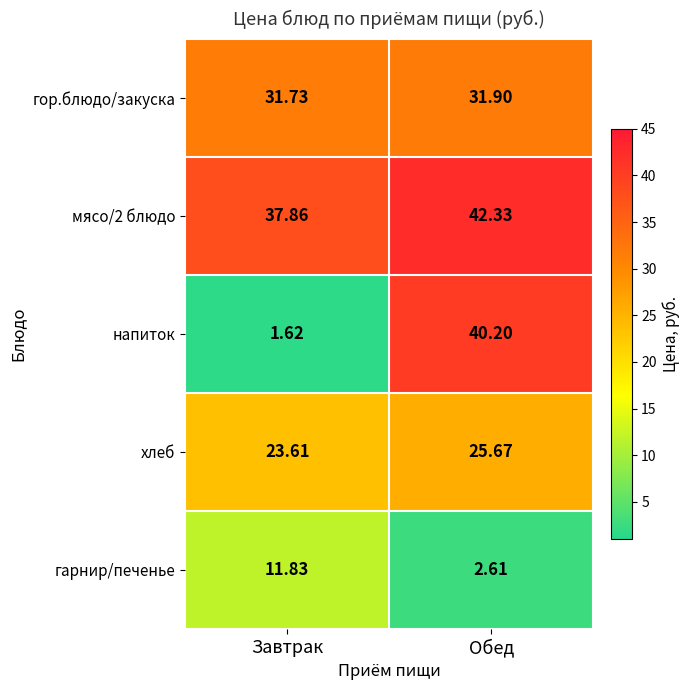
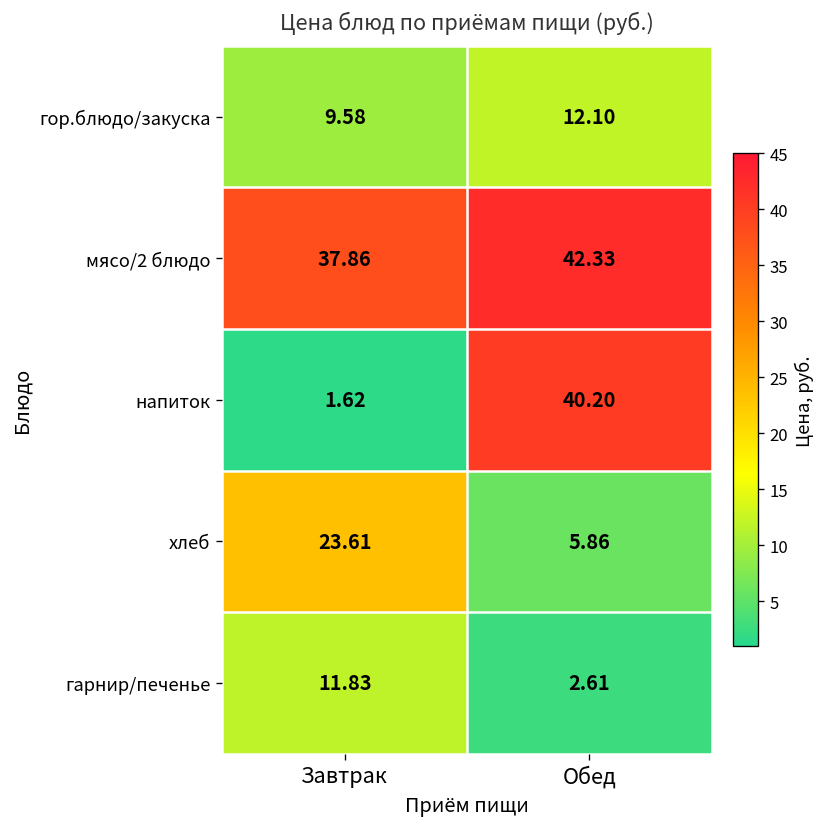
  {
    "гор.блюдо/закуска": {
-     "Завтрак": 31.73,
-     "Обед": 31.90
+     "Завтрак": 9.58,
+     "Обед": 12.10
    },
    "мясо/2 блюдо": {
      "Завтрак": 37.86,
      "Обед": 42.33
    },
    "напиток": {
      "Завтрак": 1.62,
      "Обед": 40.20
    },
    "хлеб": {
      "Завтрак": 23.61,
-     "Обед": 25.67
+     "Обед": 5.86
    },
    "гарнир/печенье": {
      "Завтрак": 11.83,
      "Обед": 2.61
    }
  }
